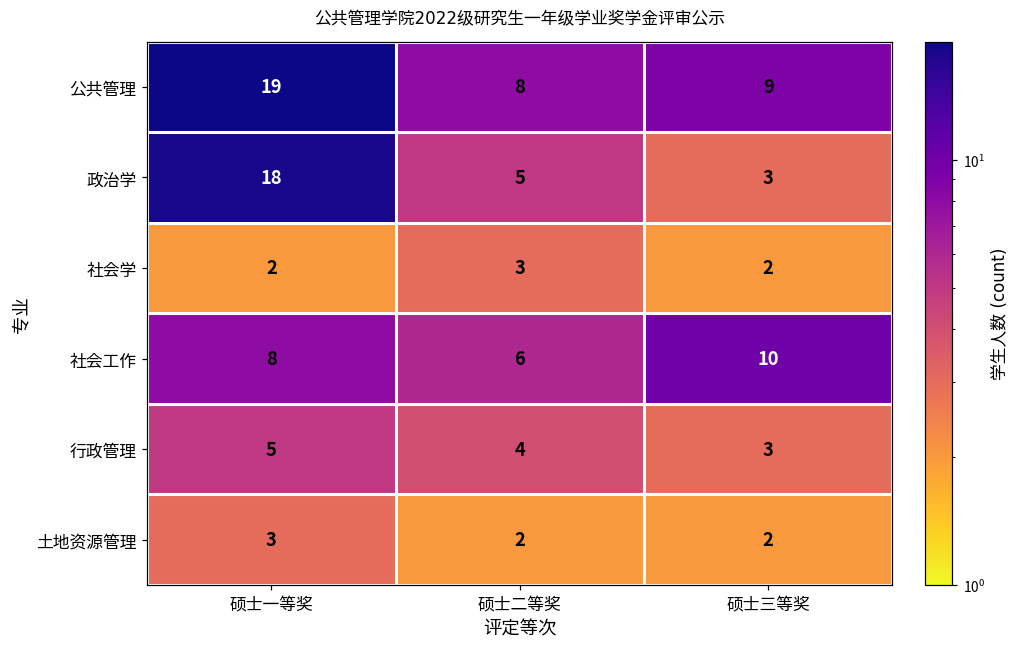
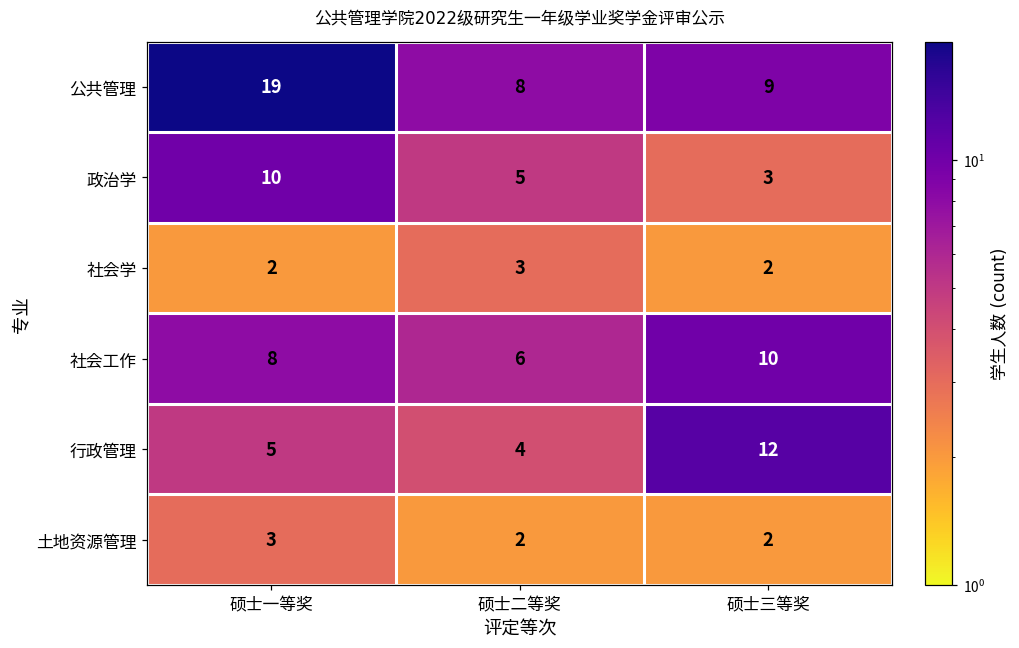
  {
    "公共管理": {
      "硕士一等奖": 19,
      "硕士二等奖": 8,
      "硕士三等奖": 9
    },
    "政治学": {
-     "硕士一等奖": 18,
+     "硕士一等奖": 10,
      "硕士二等奖": 5,
      "硕士三等奖": 3
    },
    "社会学": {
      "硕士一等奖": 2,
      "硕士二等奖": 3,
      "硕士三等奖": 2
    },
    "社会工作": {
      "硕士一等奖": 8,
      "硕士二等奖": 6,
      "硕士三等奖": 10
    },
    "行政管理": {
      "硕士一等奖": 5,
      "硕士二等奖": 4,
-     "硕士三等奖": 3
+     "硕士三等奖": 12
    },
    "土地资源管理": {
      "硕士一等奖": 3,
      "硕士二等奖": 2,
      "硕士三等奖": 2
    }
  }
